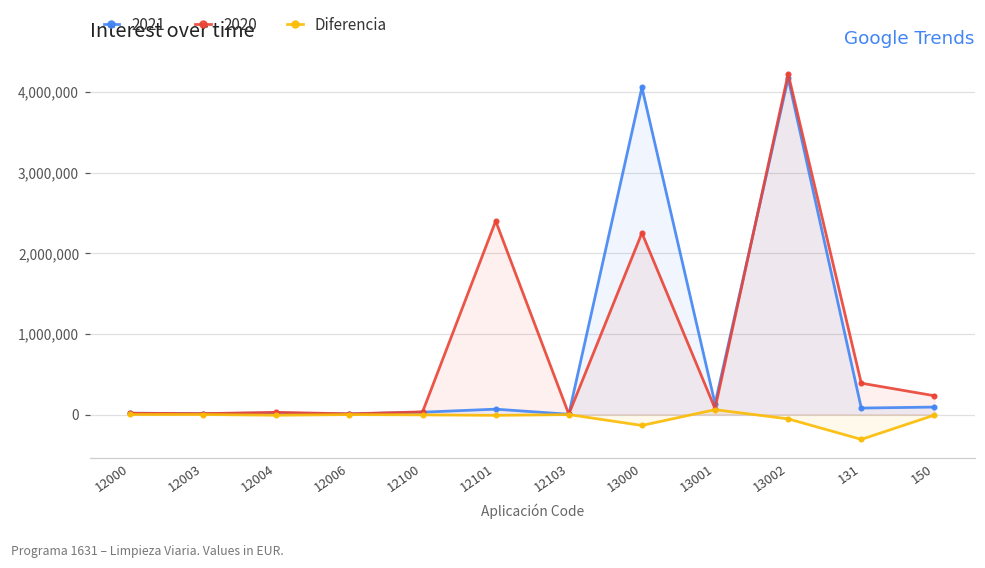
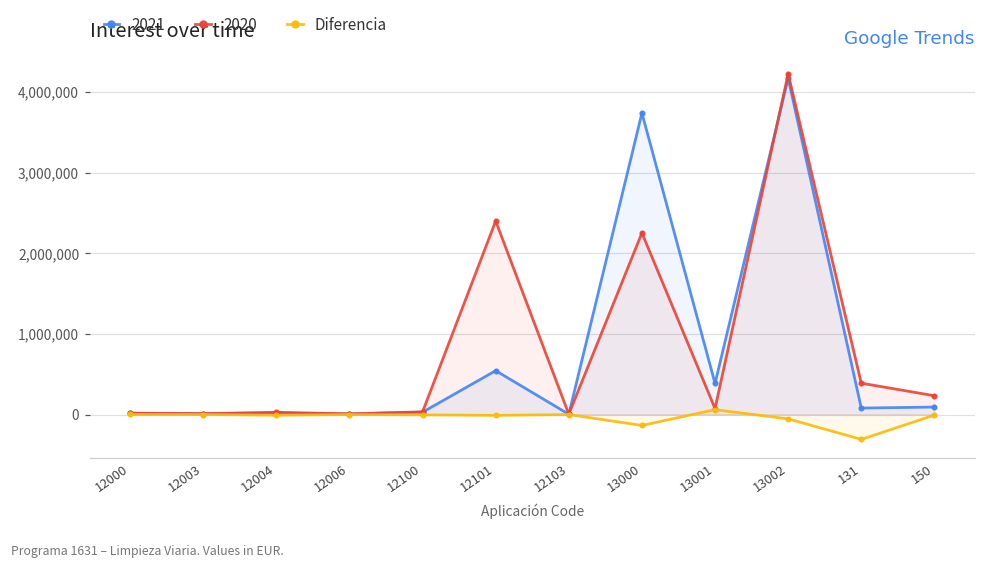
  {
    "2021": {
-     "12101": "100,000",
-     "13000": "4,100,000",
-     "13001": "100,000",
+     "12101": "500,000",
+     "13000": "3,700,000",
+     "13001": "400,000",
      "13002": "4,200,000",
      "131": "100,000",
      "150": "100,000"
    },
    "2020": {
      "12101": "2,400,000",
      "13000": "2,300,000",
      "13002": "4,200,000",
      "131": "400,000",
      "150": "200,000"
    }
  }
